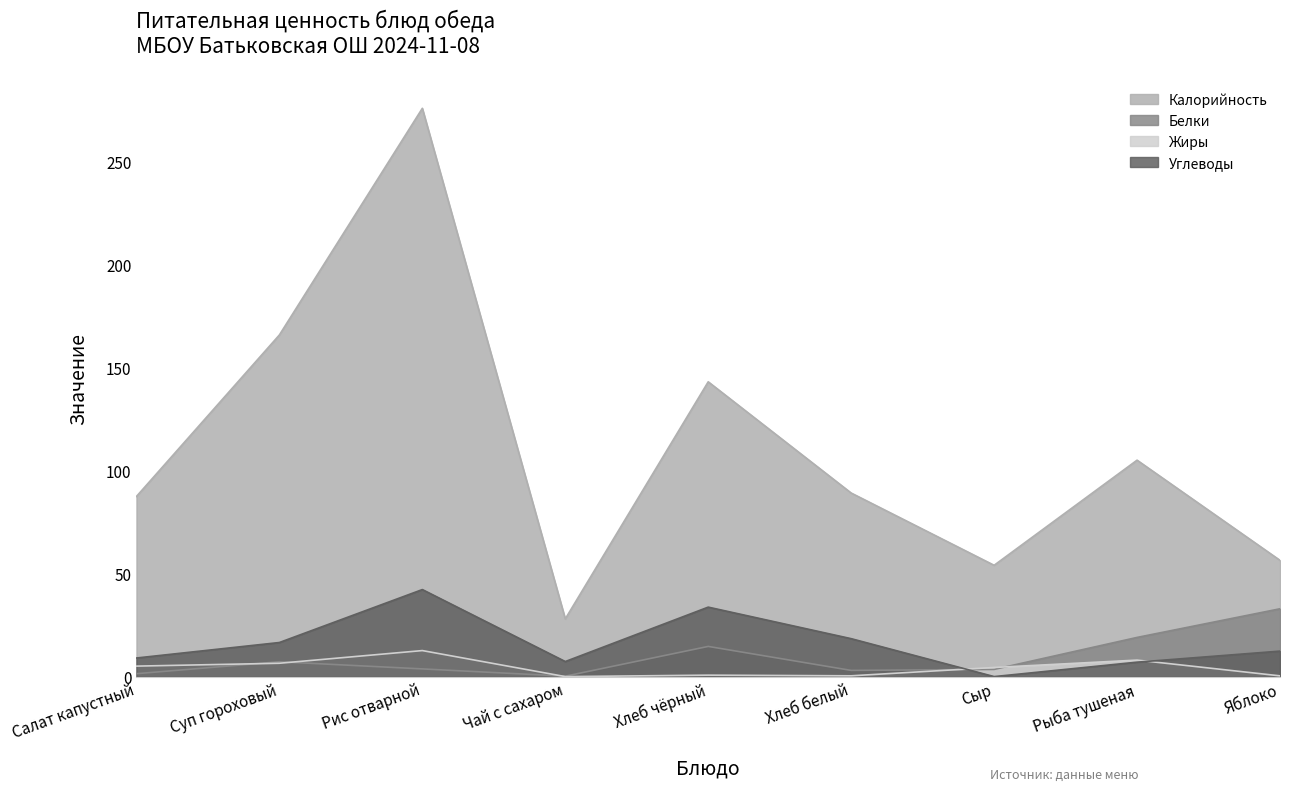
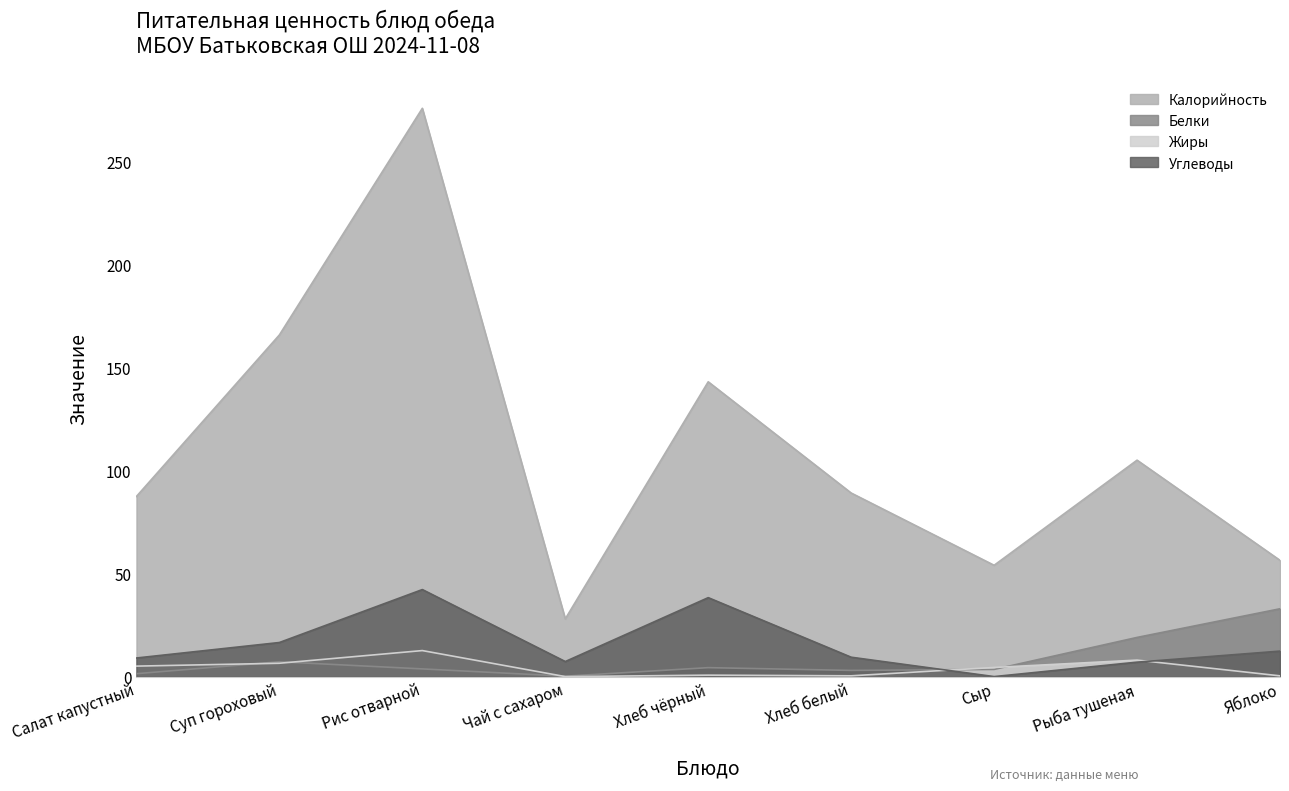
  {
    "Белки": {
      "Салат капустный": 1,
      "Рис отварной": 4,
-     "Хлеб чёрный": 15,
+     "Хлеб чёрный": 4,
      "Хлеб белый": 3,
      "Рыба тушеная": 19,
      "Яблоко": 33
    },
    "Углеводы": {
      "Салат капустный": 9,
      "Суп гороховый": 17,
      "Рис отварной": 42,
      "Чай с сахаром": 7,
-     "Хлеб чёрный": 34,
-     "Хлеб белый": 18,
+     "Хлеб чёрный": 38,
+     "Хлеб белый": 9,
      "Сыр": 0,
      "Яблоко": 12
    }
  }
